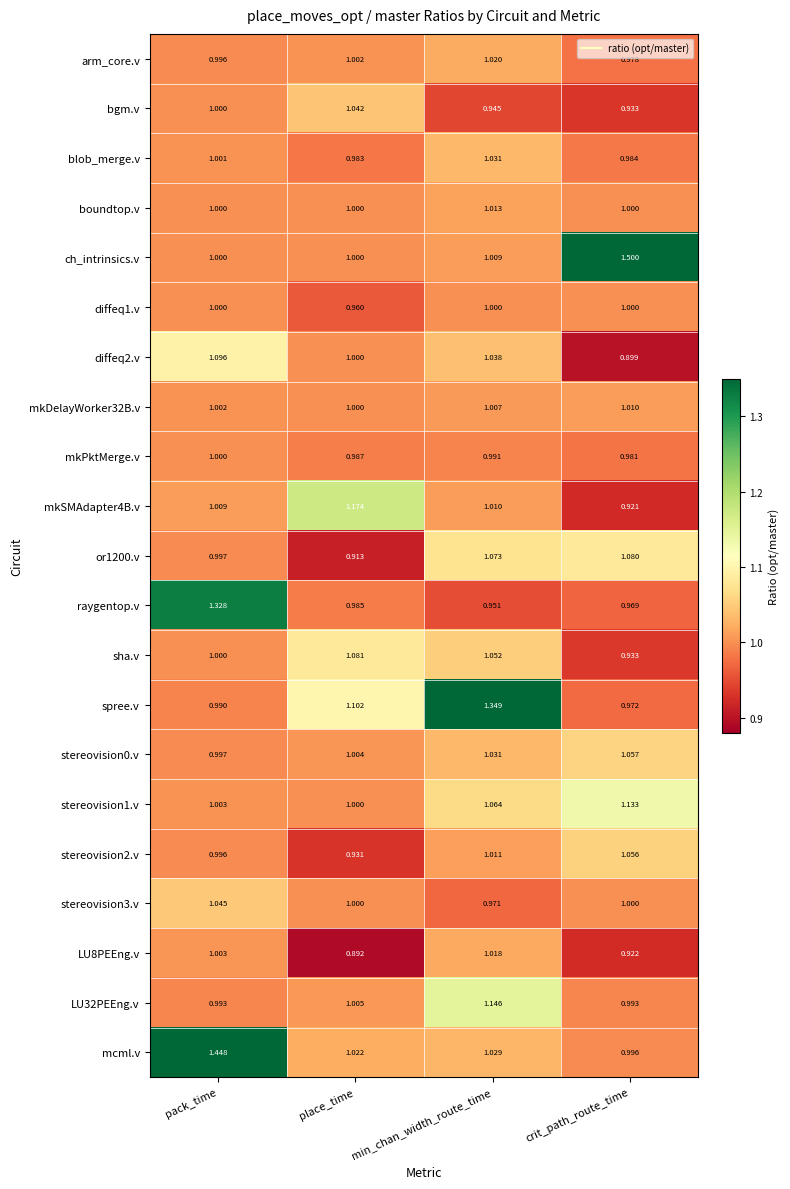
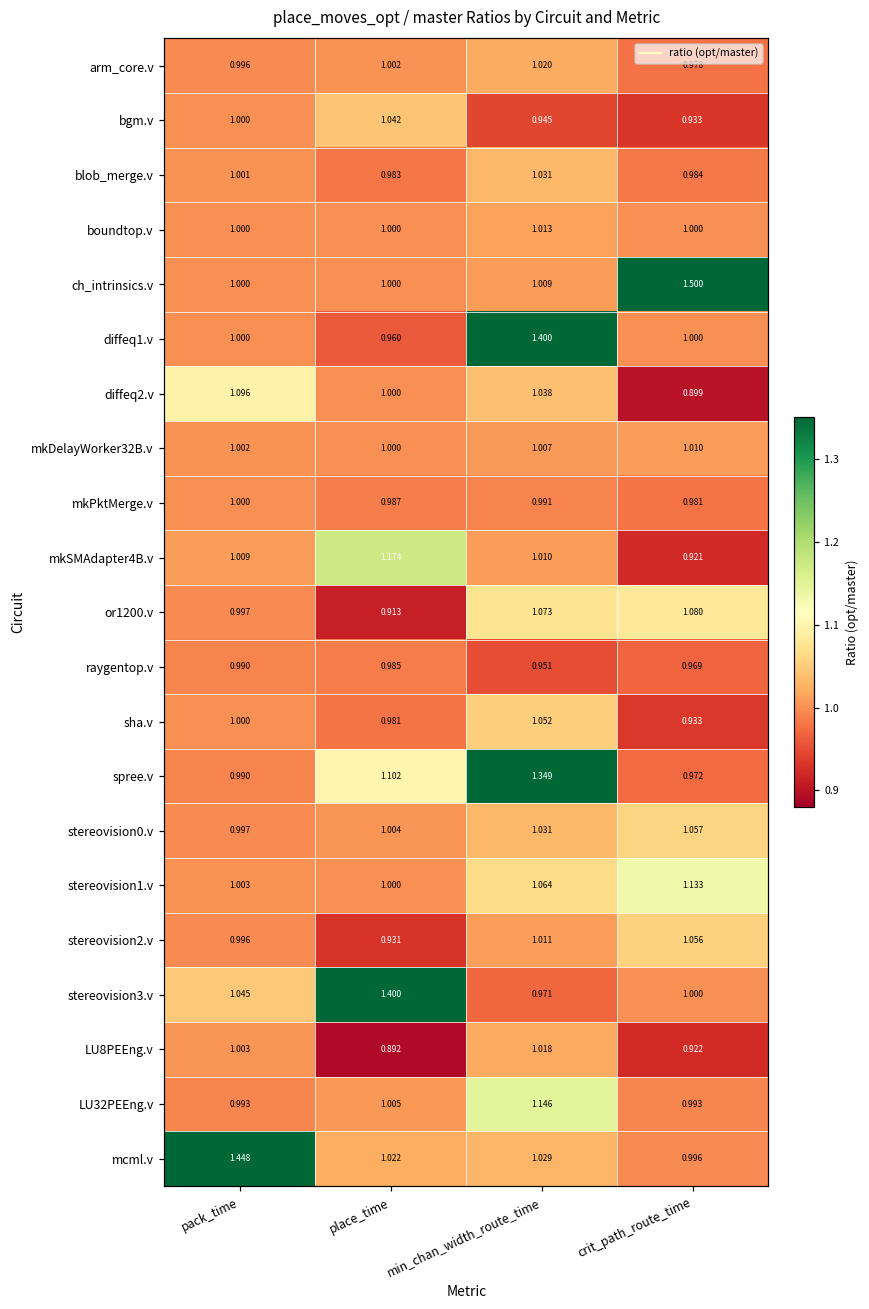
  {
    "arm_core.v": {
      "pack_time": 0.996,
      "place_time": 1.002,
      "min_chan_width_route_time": 1.020
    },
    "bgm.v": {
      "pack_time": 1.000,
      "place_time": 1.042,
      "min_chan_width_route_time": 0.945,
      "crit_path_route_time": 0.933
    },
    "blob_merge.v": {
      "pack_time": 1.001,
      "place_time": 0.983,
      "min_chan_width_route_time": 1.031,
      "crit_path_route_time": 0.984
    },
    "boundtop.v": {
      "pack_time": 1.000,
      "place_time": 1.000,
      "min_chan_width_route_time": 1.013,
      "crit_path_route_time": 1.000
    },
    "ch_intrinsics.v": {
      "pack_time": 1.000,
      "place_time": 1.000,
      "min_chan_width_route_time": 1.009,
      "crit_path_route_time": 1.500
    },
    "diffeq1.v": {
      "pack_time": 1.000,
      "place_time": 0.960,
-     "min_chan_width_route_time": 1.000,
+     "min_chan_width_route_time": 1.400,
      "crit_path_route_time": 1.000
    },
    "diffeq2.v": {
      "pack_time": 1.096,
      "place_time": 1.000,
      "min_chan_width_route_time": 1.038,
      "crit_path_route_time": 0.899
    },
    "mkDelayWorker32B.v": {
      "pack_time": 1.002,
      "place_time": 1.000,
      "min_chan_width_route_time": 1.007,
      "crit_path_route_time": 1.010
    },
    "mkPktMerge.v": {
      "pack_time": 1.000,
      "place_time": 0.987,
      "min_chan_width_route_time": 0.991,
      "crit_path_route_time": 0.981
    },
    "mkSMAdapter4B.v": {
      "pack_time": 1.009,
      "place_time": 1.174,
      "min_chan_width_route_time": 1.010,
      "crit_path_route_time": 0.921
    },
    "or1200.v": {
      "pack_time": 0.997,
      "place_time": 0.913,
      "min_chan_width_route_time": 1.073,
      "crit_path_route_time": 1.080
    },
    "raygentop.v": {
-     "pack_time": 1.328,
+     "pack_time": 0.990,
      "place_time": 0.985,
      "min_chan_width_route_time": 0.951,
      "crit_path_route_time": 0.969
    },
    "sha.v": {
      "pack_time": 1.000,
-     "place_time": 1.081,
+     "place_time": 0.981,
      "min_chan_width_route_time": 1.052,
      "crit_path_route_time": 0.933
    },
    "spree.v": {
      "pack_time": 0.990,
      "place_time": 1.102,
      "min_chan_width_route_time": 1.349,
      "crit_path_route_time": 0.972
    },
    "stereovision0.v": {
      "pack_time": 0.997,
      "place_time": 1.004,
      "min_chan_width_route_time": 1.031,
      "crit_path_route_time": 1.057
    },
    "stereovision1.v": {
      "pack_time": 1.003,
      "place_time": 1.000,
      "min_chan_width_route_time": 1.064,
      "crit_path_route_time": 1.133
    },
    "stereovision2.v": {
      "pack_time": 0.996,
      "place_time": 0.931,
      "min_chan_width_route_time": 1.011,
      "crit_path_route_time": 1.056
    },
    "stereovision3.v": {
      "pack_time": 1.045,
-     "place_time": 1.000,
+     "place_time": 1.400,
      "min_chan_width_route_time": 0.971,
      "crit_path_route_time": 1.000
    },
    "LU8PEEng.v": {
      "pack_time": 1.003,
      "place_time": 0.892,
      "min_chan_width_route_time": 1.018,
      "crit_path_route_time": 0.922
    },
    "LU32PEEng.v": {
      "pack_time": 0.993,
      "place_time": 1.005,
      "min_chan_width_route_time": 1.146,
      "crit_path_route_time": 0.993
    },
    "mcml.v": {
      "pack_time": 1.448,
      "place_time": 1.022,
      "min_chan_width_route_time": 1.029,
      "crit_path_route_time": 0.996
    }
  }
